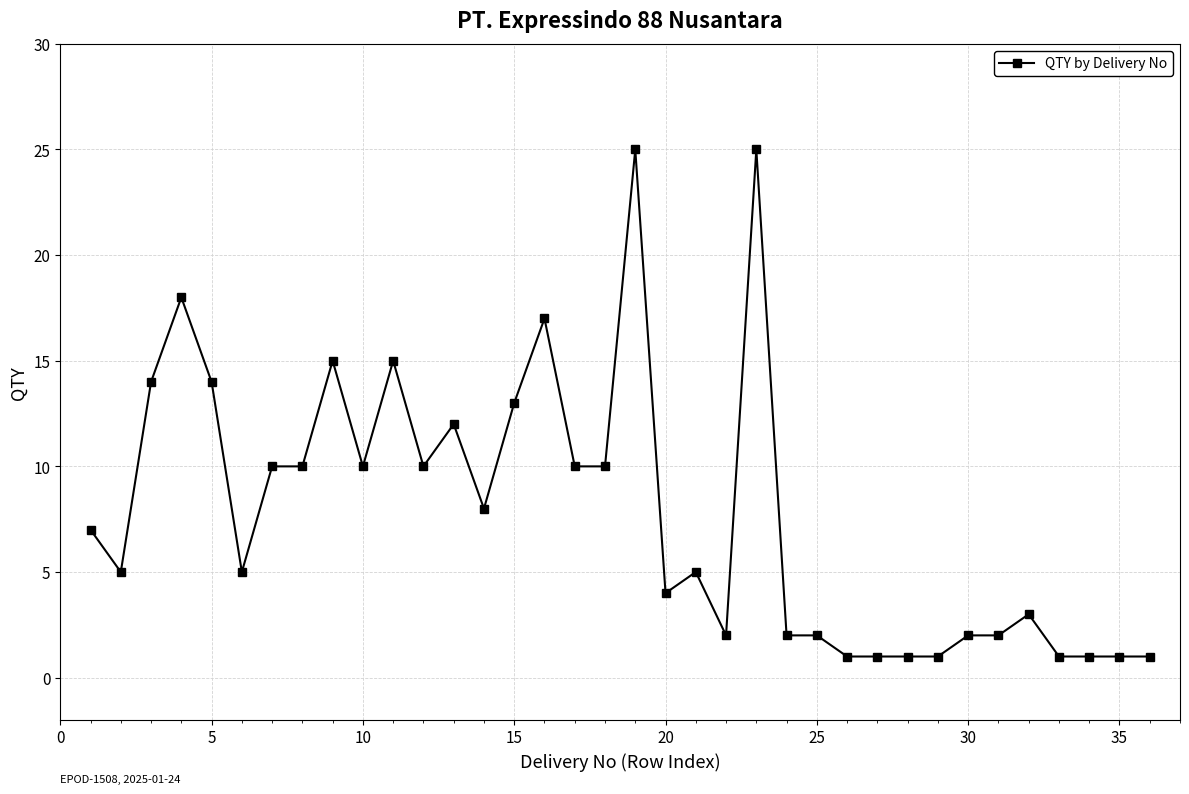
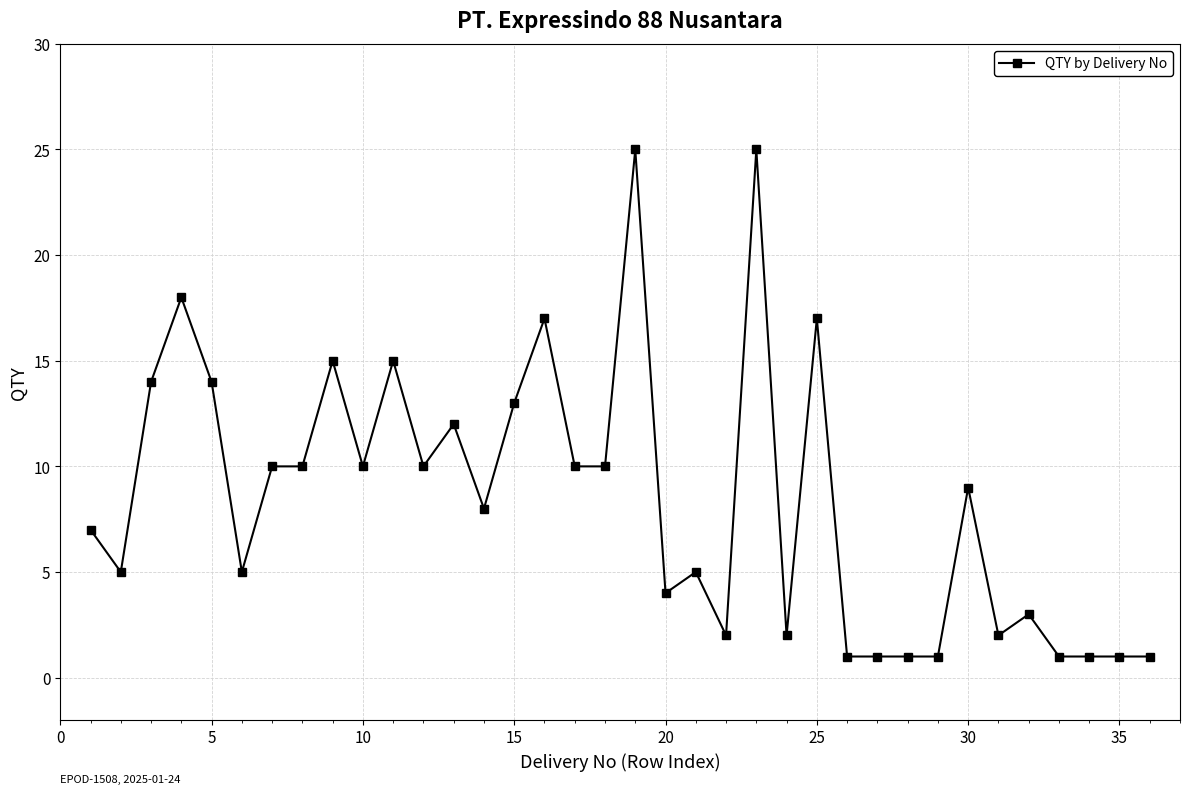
  {
    "5": 14,
    "10": 10,
    "15": 13,
    "20": 4,
-   "25": 2,
-   "30": 2,
+   "25": 17,
+   "30": 9,
    "35": 1
  }
